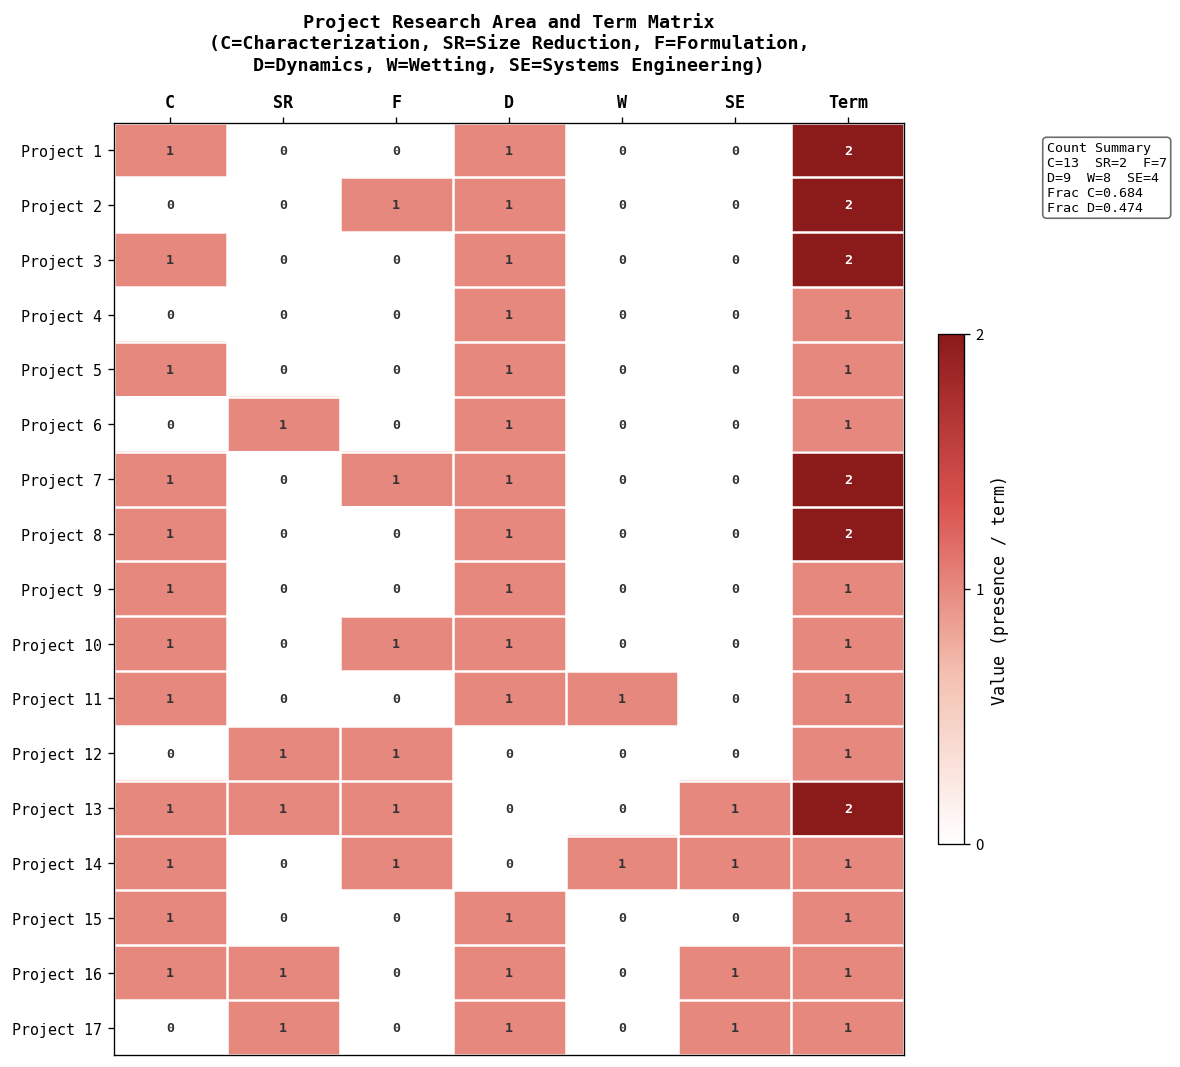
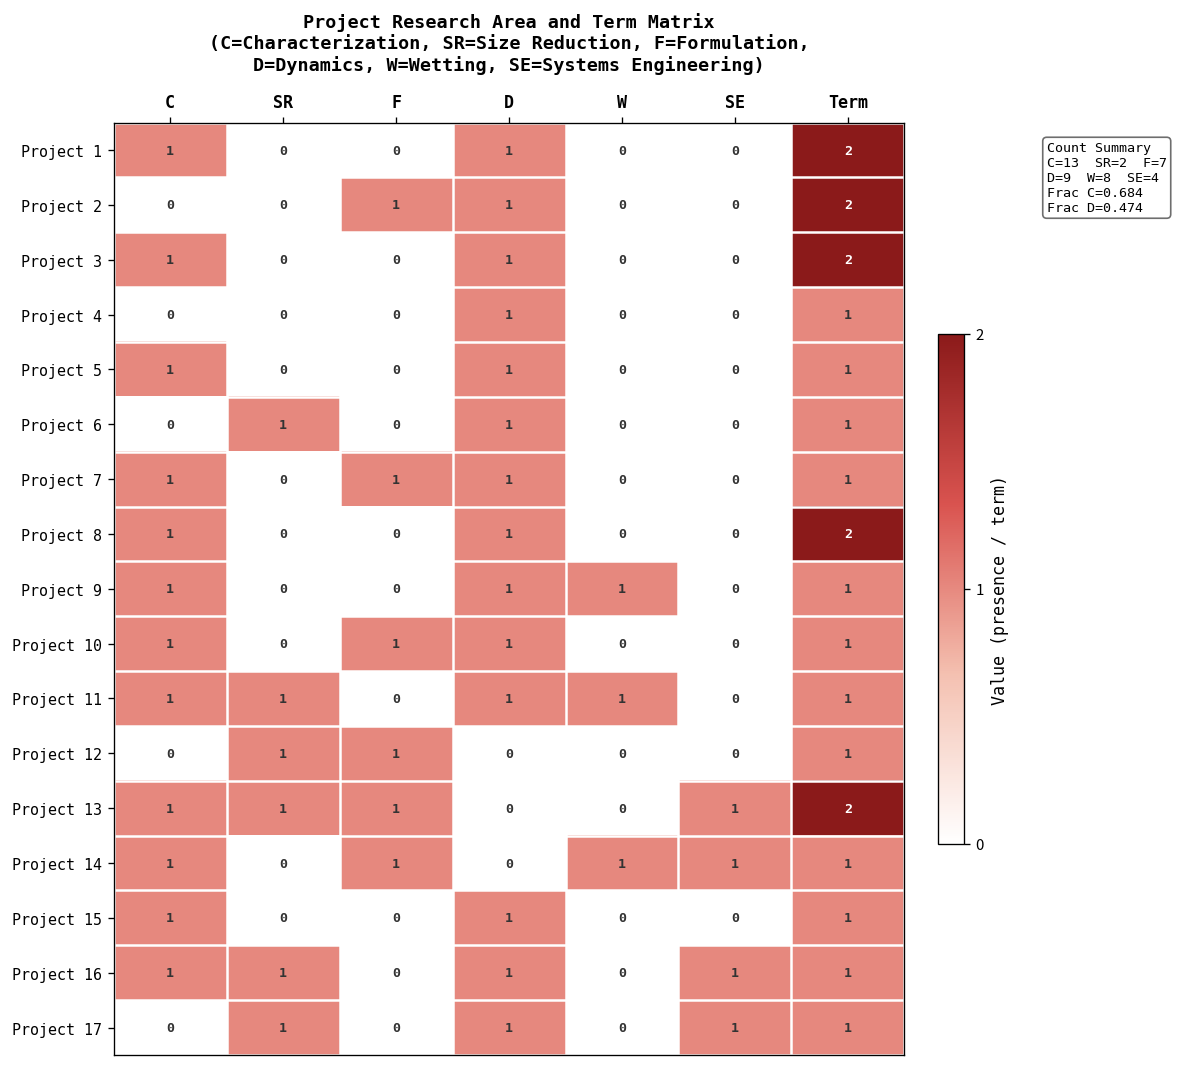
  {
    "Project 1": {
      "C": 1,
      "SR": 0,
      "F": 0,
      "D": 1,
      "W": 0,
      "SE": 0,
      "Term": 2
    },
    "Project 2": {
      "C": 0,
      "SR": 0,
      "F": 1,
      "D": 1,
      "W": 0,
      "SE": 0,
      "Term": 2
    },
    "Project 3": {
      "C": 1,
      "SR": 0,
      "F": 0,
      "D": 1,
      "W": 0,
      "SE": 0,
      "Term": 2
    },
    "Project 4": {
      "C": 0,
      "SR": 0,
      "F": 0,
      "D": 1,
      "W": 0,
      "SE": 0,
      "Term": 1
    },
    "Project 5": {
      "C": 1,
      "SR": 0,
      "F": 0,
      "D": 1,
      "W": 0,
      "SE": 0,
      "Term": 1
    },
    "Project 6": {
      "C": 0,
      "SR": 1,
      "F": 0,
      "D": 1,
      "W": 0,
      "SE": 0,
      "Term": 1
    },
    "Project 7": {
      "C": 1,
      "SR": 0,
      "F": 1,
      "D": 1,
      "W": 0,
      "SE": 0,
-     "Term": 2
+     "Term": 1
    },
    "Project 8": {
      "C": 1,
      "SR": 0,
      "F": 0,
      "D": 1,
      "W": 0,
      "SE": 0,
      "Term": 2
    },
    "Project 9": {
      "C": 1,
      "SR": 0,
      "F": 0,
      "D": 1,
-     "W": 0,
+     "W": 1,
      "SE": 0,
      "Term": 1
    },
    "Project 10": {
      "C": 1,
      "SR": 0,
      "F": 1,
      "D": 1,
      "W": 0,
      "SE": 0,
      "Term": 1
    },
    "Project 11": {
      "C": 1,
-     "SR": 0,
+     "SR": 1,
      "F": 0,
      "D": 1,
      "W": 1,
      "SE": 0,
      "Term": 1
    },
    "Project 12": {
      "C": 0,
      "SR": 1,
      "F": 1,
      "D": 0,
      "W": 0,
      "SE": 0,
      "Term": 1
    },
    "Project 13": {
      "C": 1,
      "SR": 1,
      "F": 1,
      "D": 0,
      "W": 0,
      "SE": 1,
      "Term": 2
    },
    "Project 14": {
      "C": 1,
      "SR": 0,
      "F": 1,
      "D": 0,
      "W": 1,
      "SE": 1,
      "Term": 1
    },
    "Project 15": {
      "C": 1,
      "SR": 0,
      "F": 0,
      "D": 1,
      "W": 0,
      "SE": 0,
      "Term": 1
    },
    "Project 16": {
      "C": 1,
      "SR": 1,
      "F": 0,
      "D": 1,
      "W": 0,
      "SE": 1,
      "Term": 1
    },
    "Project 17": {
      "C": 0,
      "SR": 1,
      "F": 0,
      "D": 1,
      "W": 0,
      "SE": 1,
      "Term": 1
    }
  }
